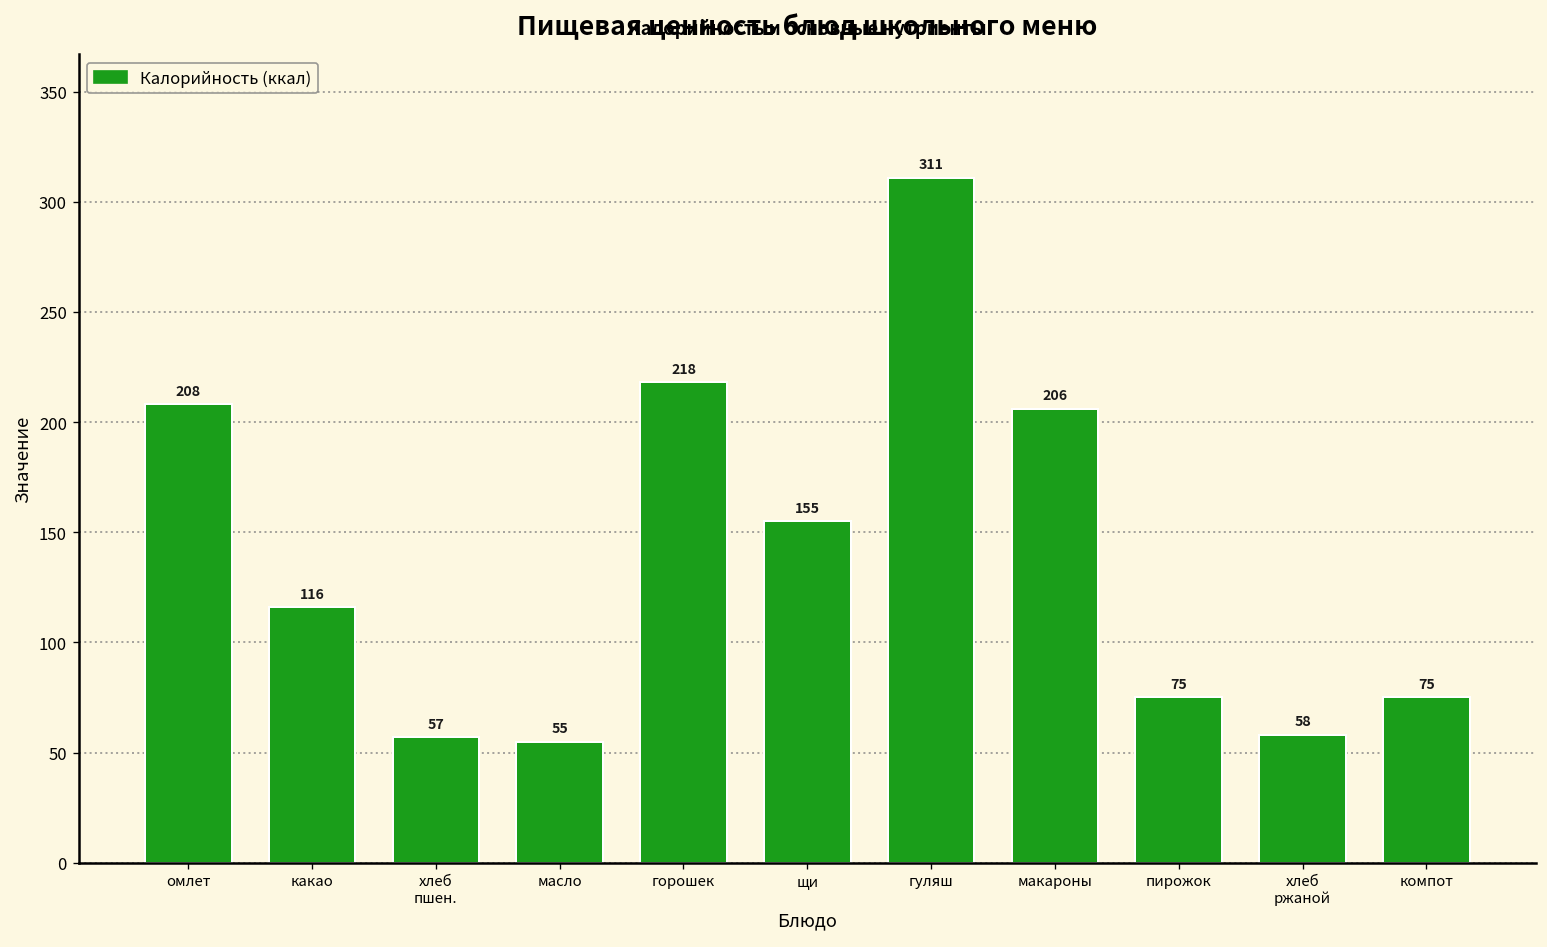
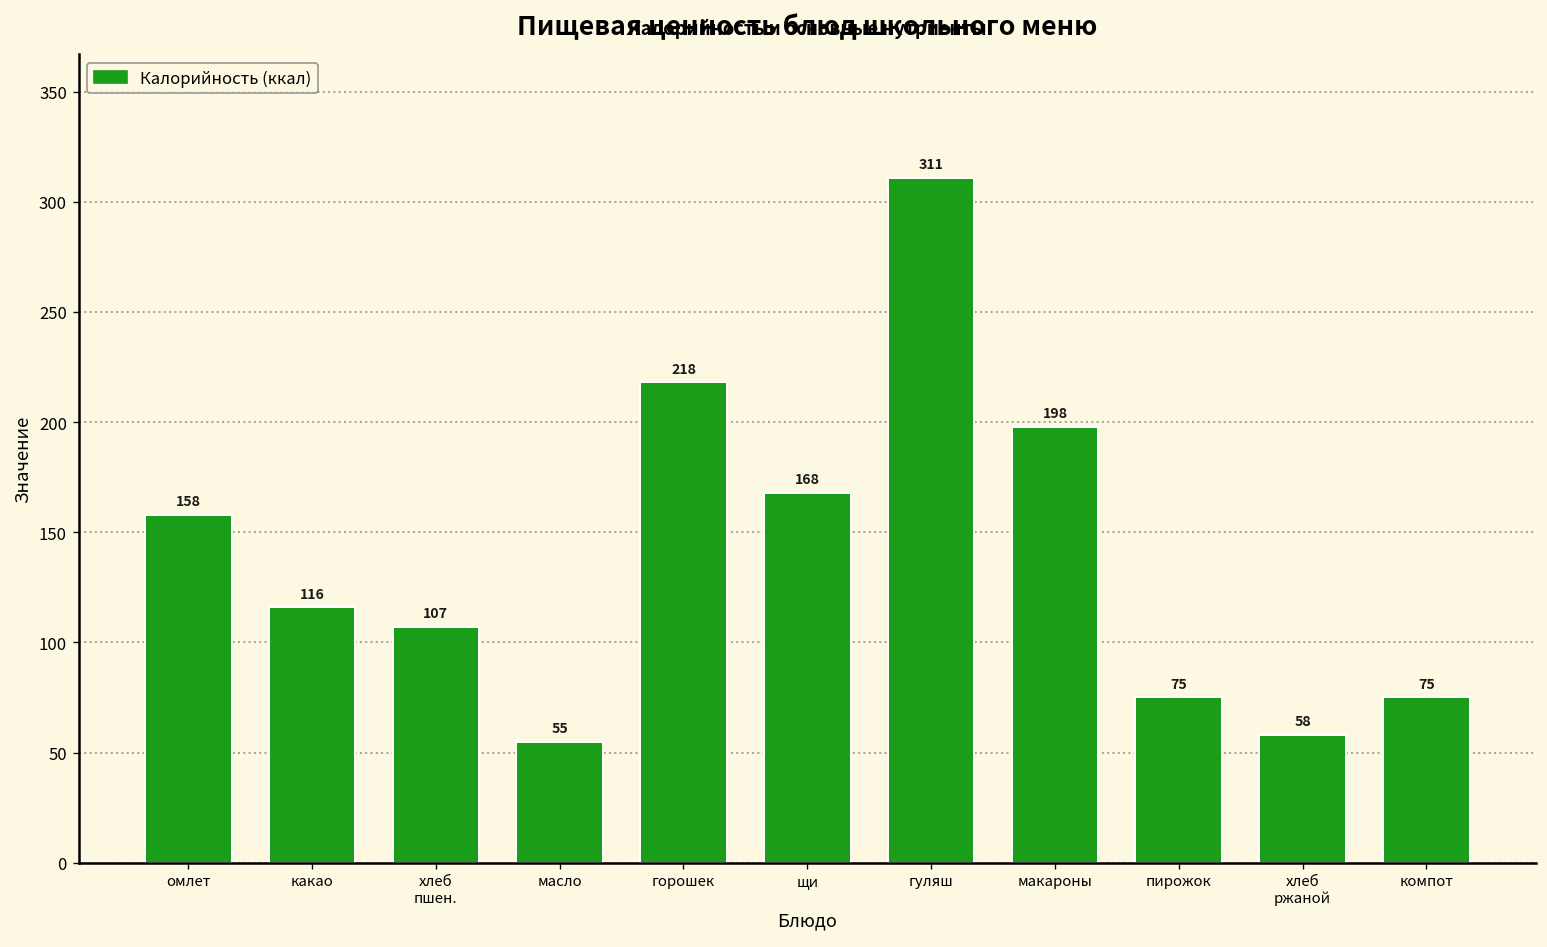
  {
-   "омлет": 208,
+   "омлет": 158,
    "какао": 116,
-   "хлеб пшен.": 57,
+   "хлеб пшен.": 107,
    "масло": 55,
    "горошек": 218,
-   "щи": 155,
+   "щи": 168,
    "гуляш": 311,
-   "макароны": 206,
+   "макароны": 198,
    "пирожок": 75,
    "хлеб ржаной": 58,
    "компот": 75
  }
